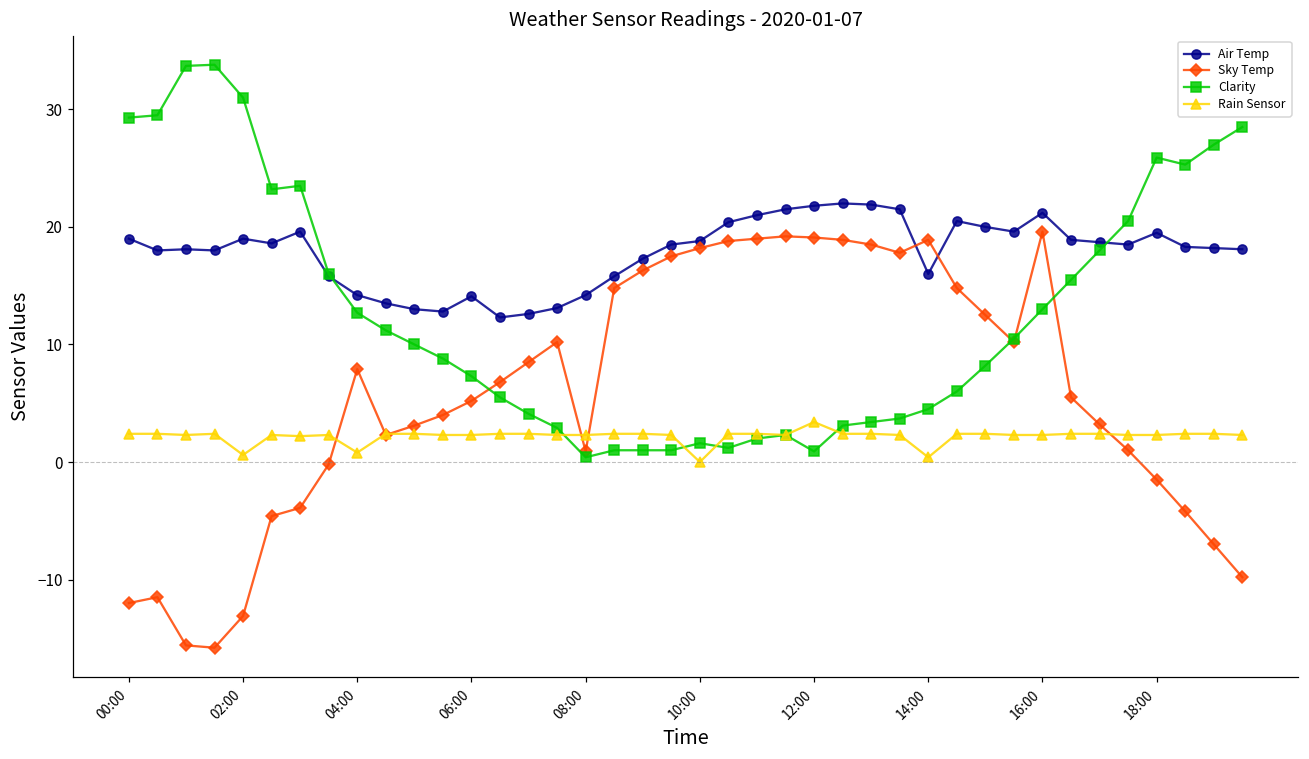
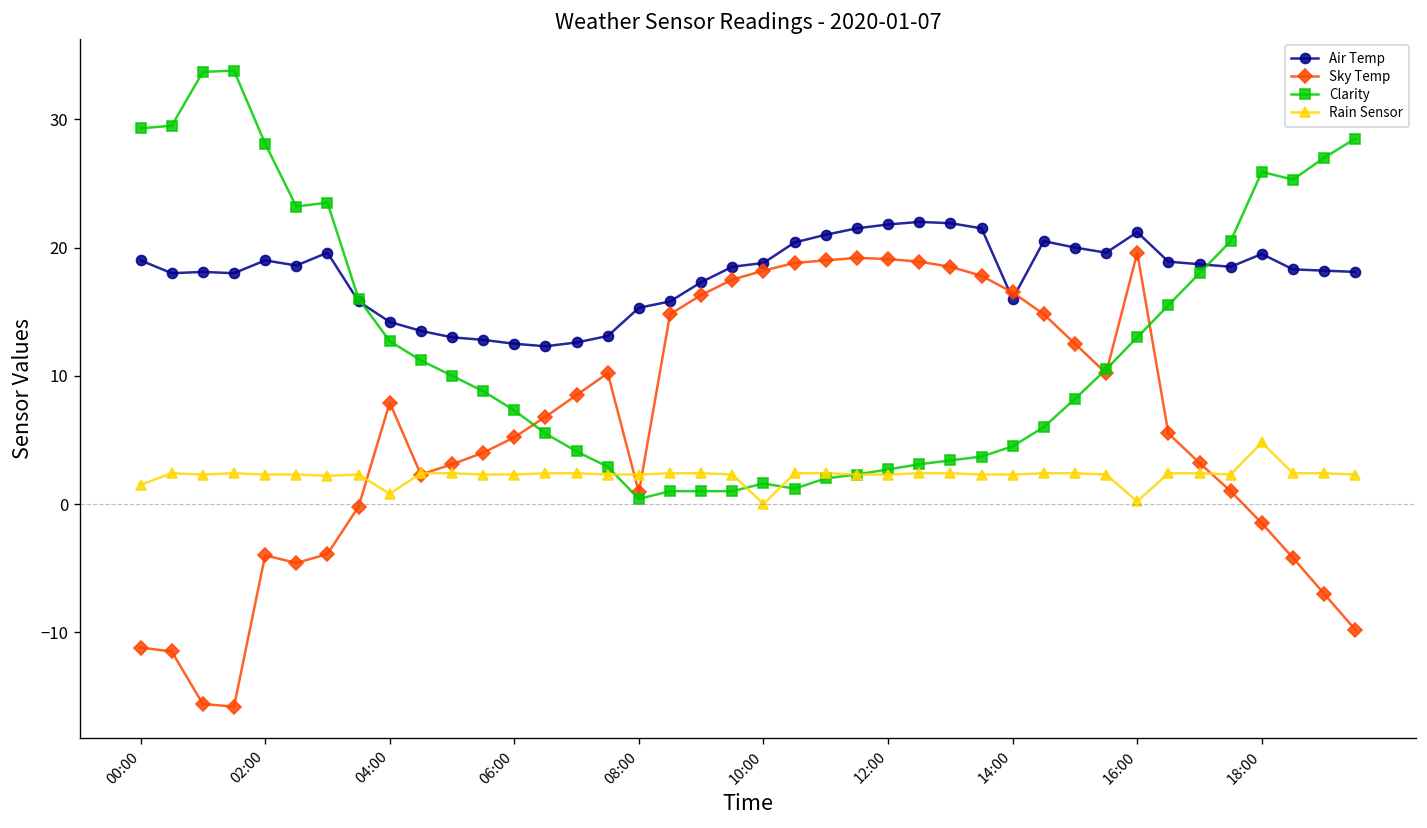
  {
    "Air Temp": {
      "00:00": 19.0,
      "02:00": 19.0,
      "04:00": 14.2,
-     "06:00": 14.1,
-     "08:00": 14.2,
+     "06:00": 12.5,
+     "08:00": 15.3,
      "10:00": 18.8,
      "12:00": 21.8,
      "14:00": 16.0,
      "16:00": 21.2,
      "18:00": 19.5
    },
    "Sky Temp": {
-     "00:00": -12.0,
-     "02:00": -13.1,
+     "00:00": -11.2,
+     "02:00": -4.0,
      "04:00": 7.9,
      "06:00": 5.2,
      "08:00": 0.9,
      "10:00": 18.2,
      "12:00": 19.1,
-     "14:00": 18.9,
+     "14:00": 16.5,
      "16:00": 19.6,
      "18:00": -1.5
    },
    "Clarity": {
      "00:00": 29.3,
-     "02:00": 31.0,
+     "02:00": 28.1,
      "04:00": 12.7,
      "06:00": 7.3,
      "08:00": 0.4,
      "10:00": 1.6,
-     "12:00": 0.9,
+     "12:00": 2.7,
      "14:00": 4.5,
      "16:00": 13.0,
      "18:00": 25.9
    },
    "Rain Sensor": {
-     "00:00": 2.4,
-     "02:00": 0.6,
+     "00:00": 1.5,
+     "02:00": 2.3,
      "04:00": 0.8,
      "06:00": 2.3,
      "08:00": 2.3,
      "10:00": 0.0,
-     "12:00": 3.4,
-     "14:00": 0.4,
-     "16:00": 2.3,
-     "18:00": 2.3
+     "12:00": 2.3,
+     "14:00": 2.3,
+     "16:00": 0.2,
+     "18:00": 4.8
    }
  }
